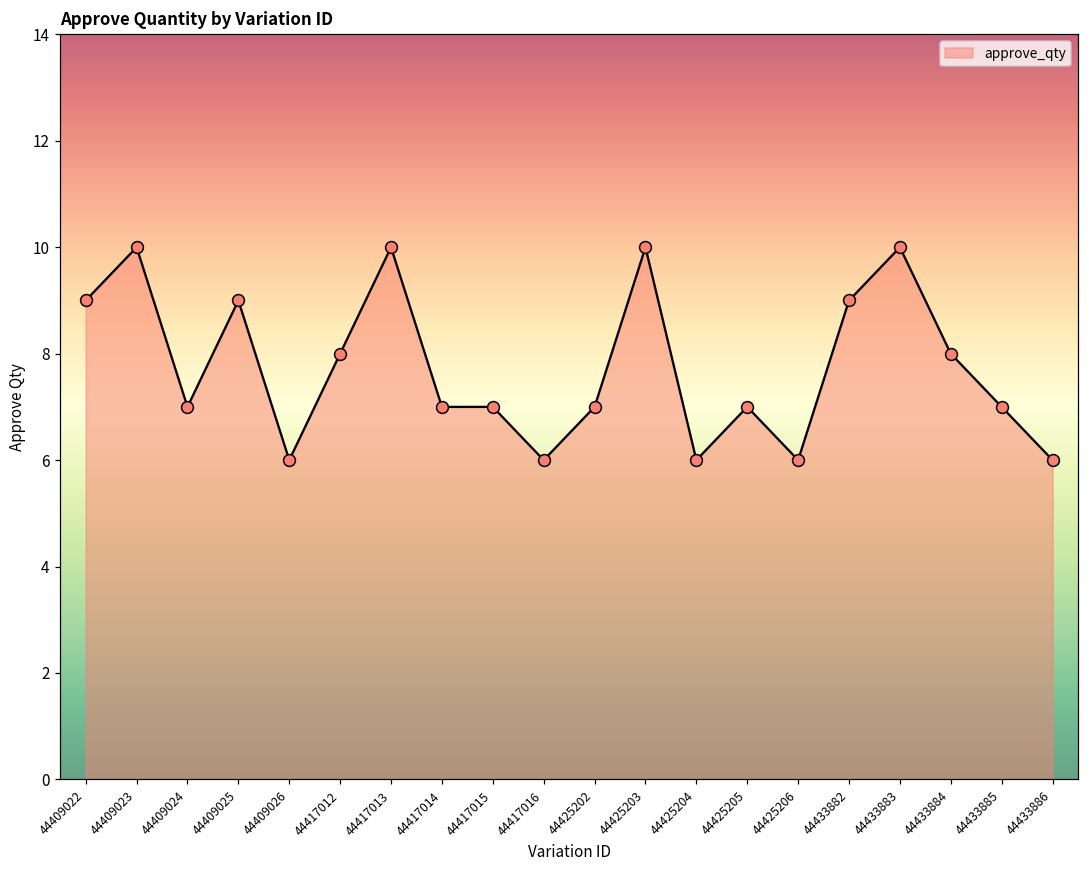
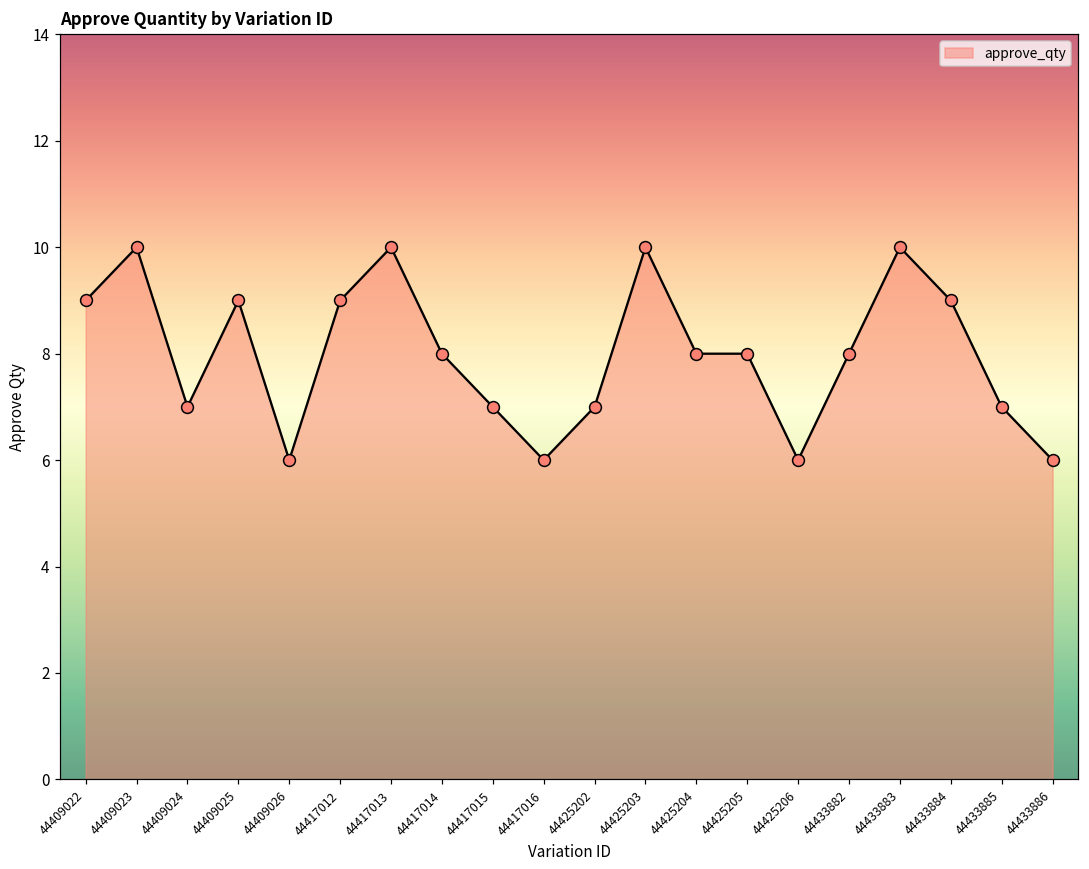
  {
    "44409022": 9,
    "44409023": 10,
    "44409024": 7,
    "44409025": 9,
    "44409026": 6,
-   "44417012": 8,
+   "44417012": 9,
    "44417013": 10,
-   "44417014": 7,
+   "44417014": 8,
    "44417015": 7,
    "44417016": 6,
    "44425202": 7,
    "44425203": 10,
-   "44425204": 6,
-   "44425205": 7,
+   "44425204": 8,
+   "44425205": 8,
    "44425206": 6,
-   "44433882": 9,
+   "44433882": 8,
    "44433883": 10,
-   "44433884": 8,
+   "44433884": 9,
    "44433885": 7,
    "44433886": 6
  }
